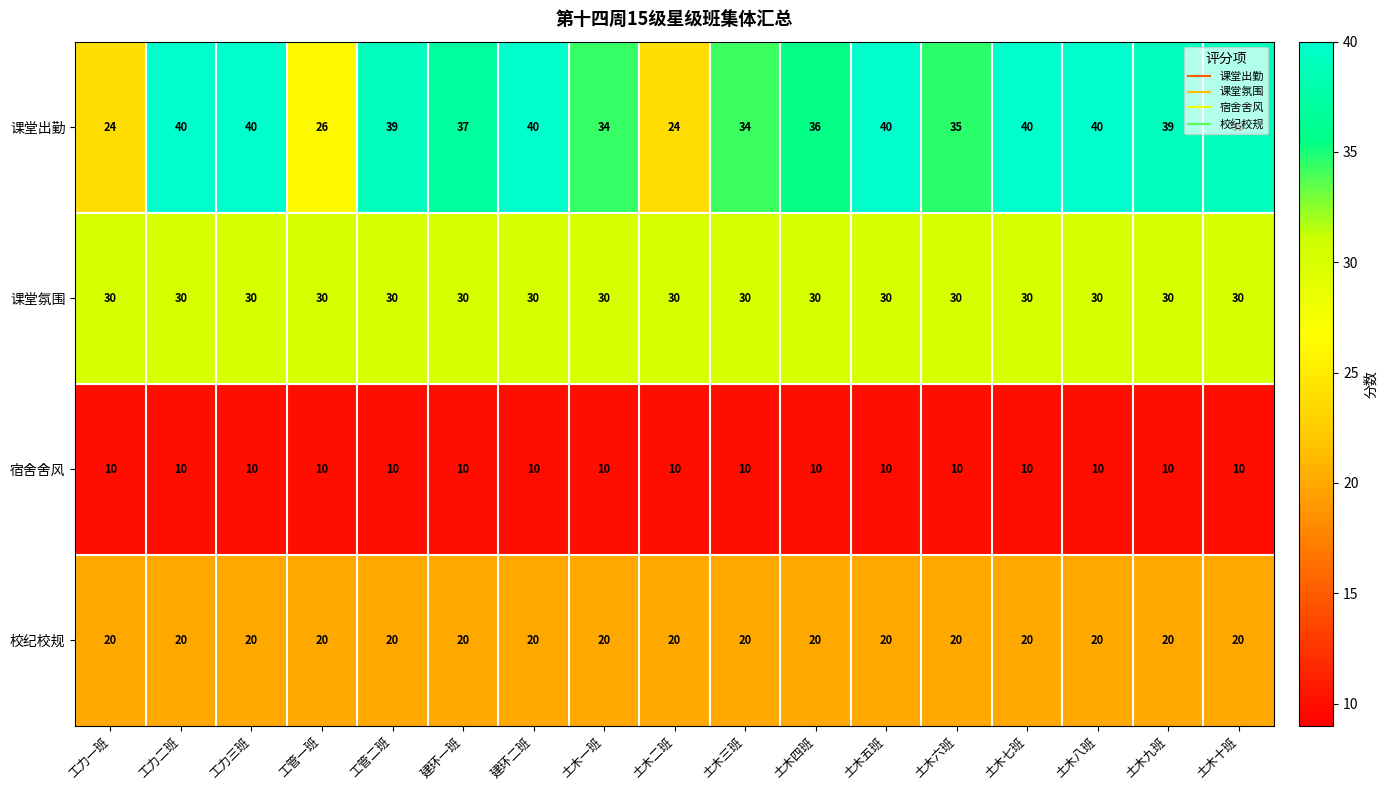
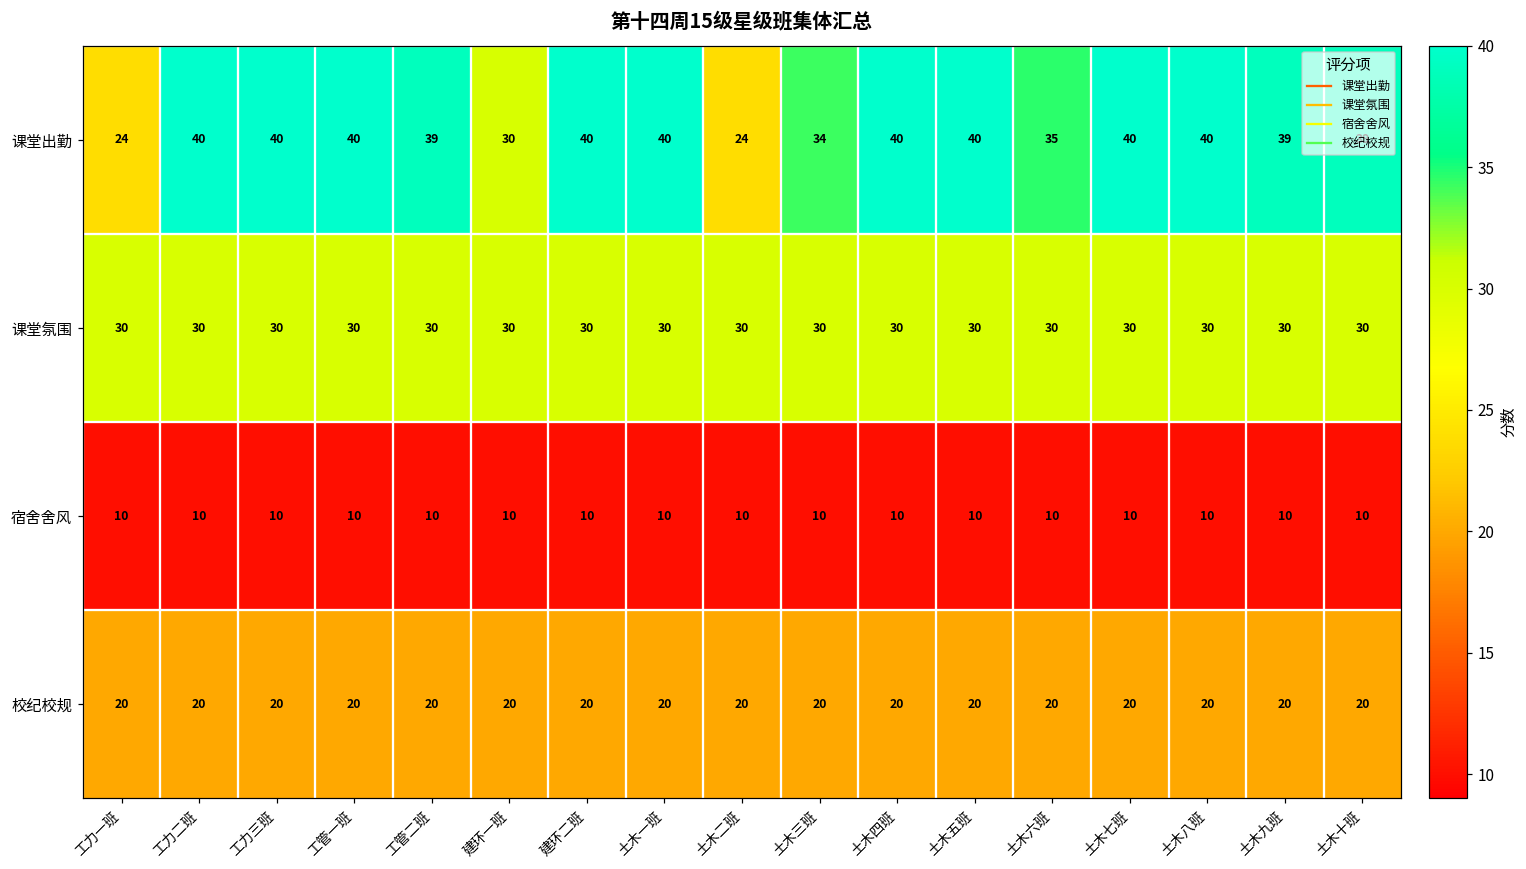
  {
    "课堂出勤": {
      "工力一班": 24,
      "工力二班": 40,
      "工力三班": 40,
-     "工管一班": 26,
+     "工管一班": 40,
      "工管二班": 39,
-     "建环一班": 37,
+     "建环一班": 30,
      "建环二班": 40,
-     "土木一班": 34,
+     "土木一班": 40,
      "土木二班": 24,
      "土木三班": 34,
-     "土木四班": 36,
+     "土木四班": 40,
      "土木五班": 40,
      "土木六班": 35,
      "土木七班": 40,
      "土木八班": 40,
      "土木九班": 39
    },
    "课堂氛围": {
      "工力一班": 30,
      "工力二班": 30,
      "工力三班": 30,
      "工管一班": 30,
      "工管二班": 30,
      "建环一班": 30,
      "建环二班": 30,
      "土木一班": 30,
      "土木二班": 30,
      "土木三班": 30,
      "土木四班": 30,
      "土木五班": 30,
      "土木六班": 30,
      "土木七班": 30,
      "土木八班": 30,
      "土木九班": 30,
      "土木十班": 30
    },
    "宿舍舍风": {
      "工力一班": 10,
      "工力二班": 10,
      "工力三班": 10,
      "工管一班": 10,
      "工管二班": 10,
      "建环一班": 10,
      "建环二班": 10,
      "土木一班": 10,
      "土木二班": 10,
      "土木三班": 10,
      "土木四班": 10,
      "土木五班": 10,
      "土木六班": 10,
      "土木七班": 10,
      "土木八班": 10,
      "土木九班": 10,
      "土木十班": 10
    },
    "校纪校规": {
      "工力一班": 20,
      "工力二班": 20,
      "工力三班": 20,
      "工管一班": 20,
      "工管二班": 20,
      "建环一班": 20,
      "建环二班": 20,
      "土木一班": 20,
      "土木二班": 20,
      "土木三班": 20,
      "土木四班": 20,
      "土木五班": 20,
      "土木六班": 20,
      "土木七班": 20,
      "土木八班": 20,
      "土木九班": 20,
      "土木十班": 20
    }
  }
